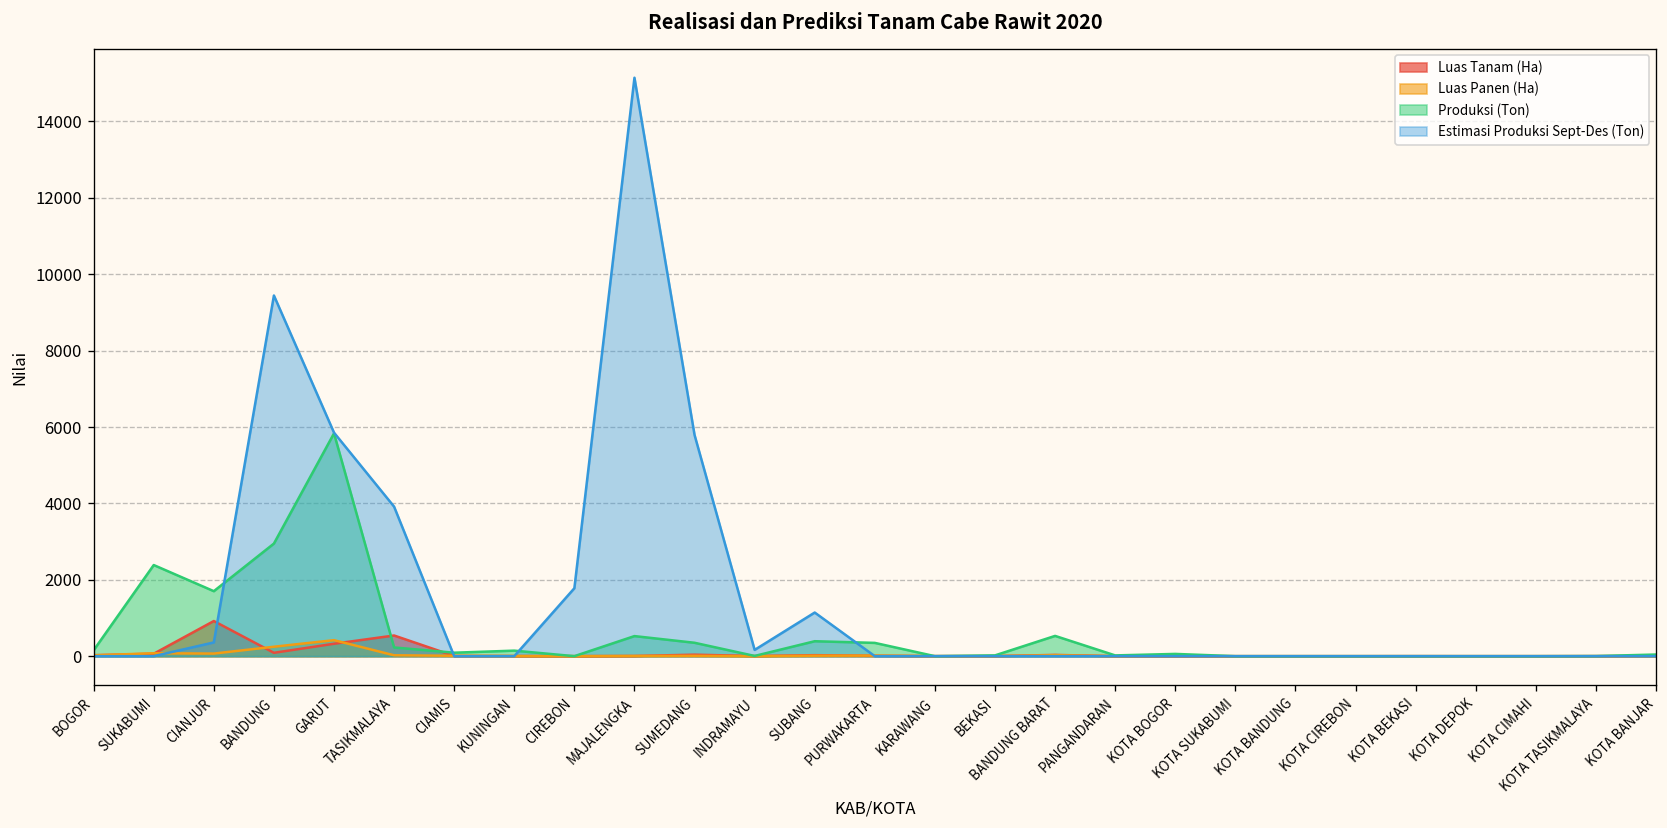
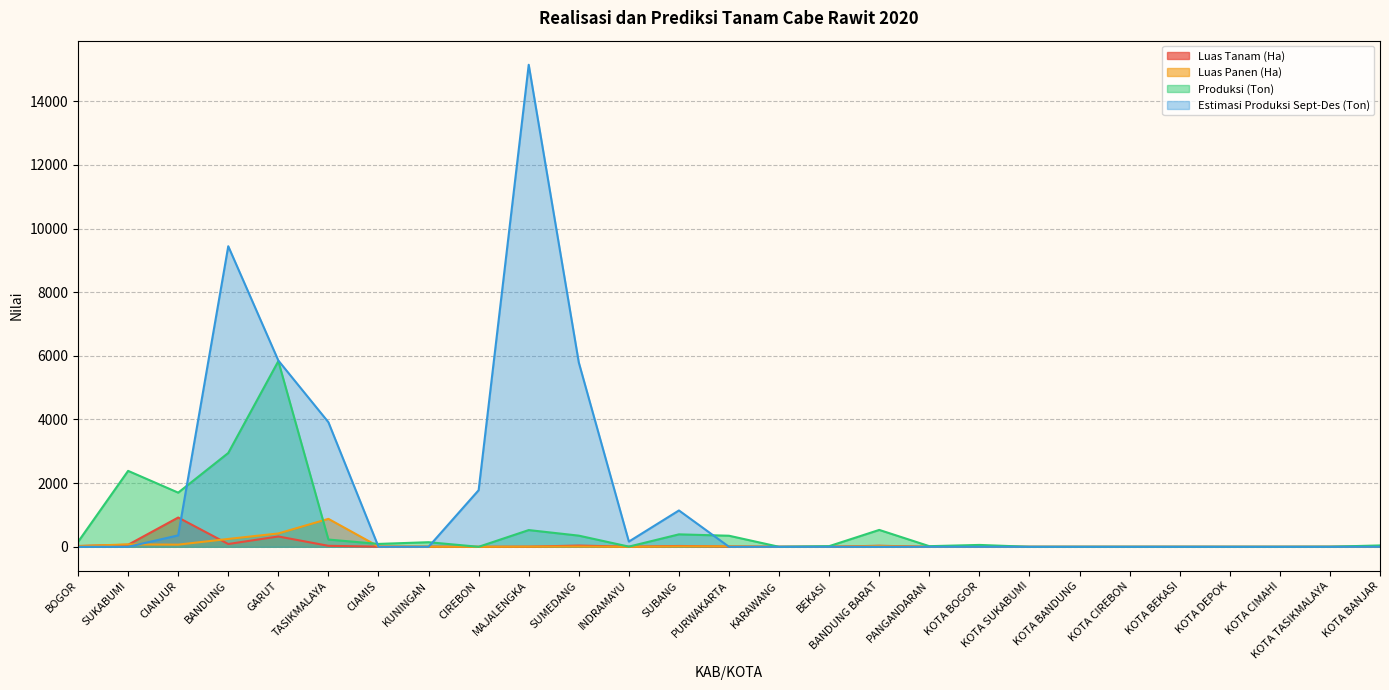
  {
    "Luas Tanam (Ha)": {
      "CIANJUR": 900,
      "BANDUNG": 100,
      "GARUT": 300,
-     "TASIKMALAYA": 500
+     "TASIKMALAYA": 0
    },
    "Luas Panen (Ha)": {
      "CIANJUR": 100,
      "BANDUNG": 200,
      "GARUT": 400,
-     "TASIKMALAYA": 0
+     "TASIKMALAYA": 900
    },
    "Produksi (Ton)": {
      "BOGOR": 200,
      "SUKABUMI": 2400,
      "CIANJUR": 1700,
      "BANDUNG": 2900,
      "TASIKMALAYA": 200,
      "CIAMIS": 100,
      "KUNINGAN": 100,
      "MAJALENGKA": 500,
      "SUMEDANG": 400,
      "SUBANG": 400,
      "PURWAKARTA": 300,
      "BANDUNG BARAT": 500
    },
    "Estimasi Produksi Sept-Des (Ton)": {
      "CIANJUR": 400,
      "BANDUNG": 9400,
      "TASIKMALAYA": 3900,
      "CIREBON": 1800,
      "MAJALENGKA": 15100,
      "SUMEDANG": 5800,
      "INDRAMAYU": 200,
      "SUBANG": 1100
    }
  }
